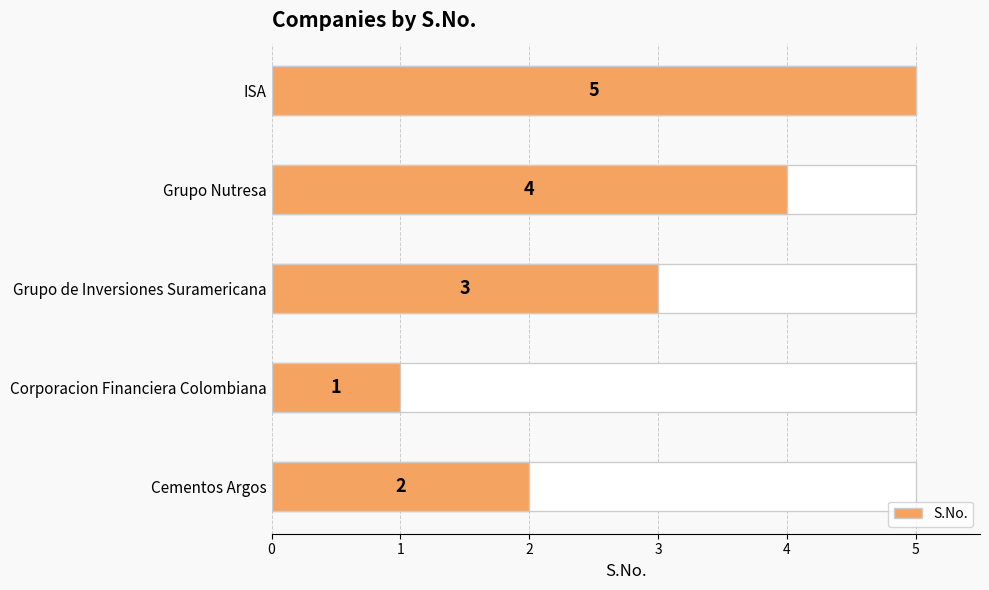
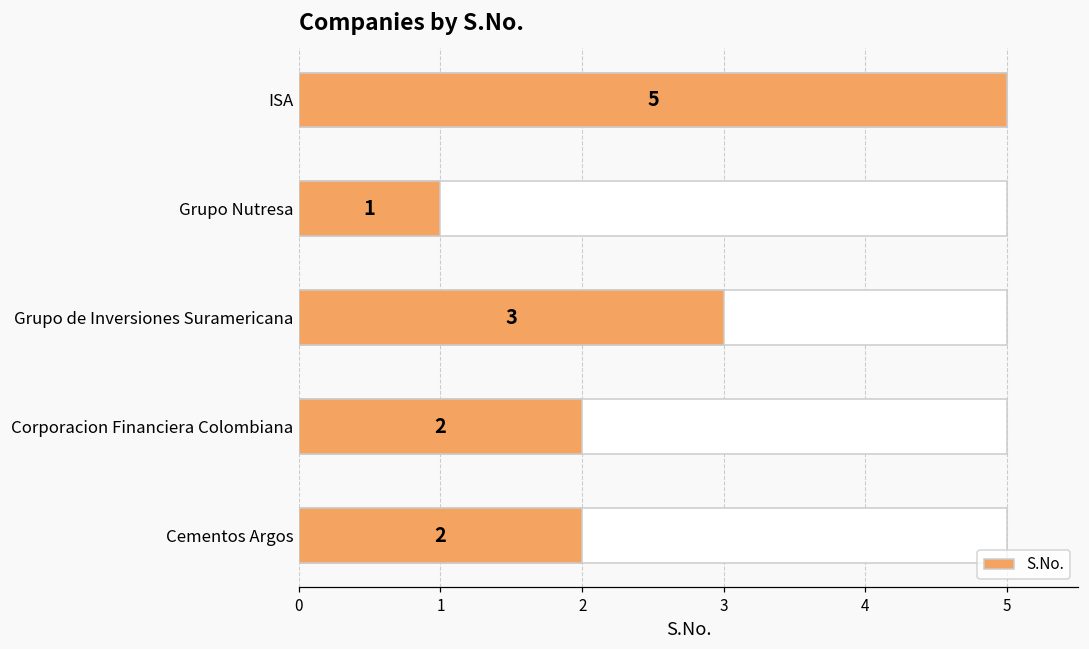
  {
    "S.No.": {
      "ISA": 5,
-     "Grupo Nutresa": 4,
-     "Corporacion Financiera Colombiana": 1
+     "Grupo Nutresa": 1,
+     "Corporacion Financiera Colombiana": 2
    }
  }
